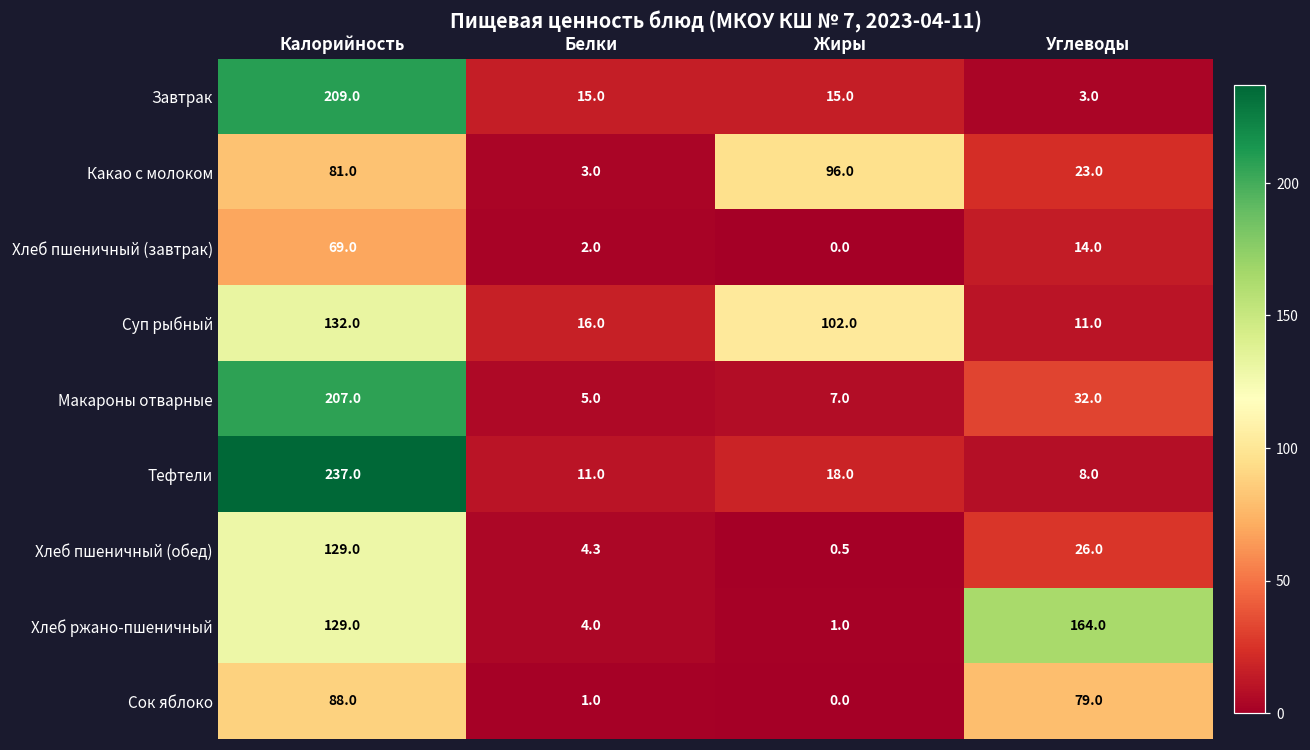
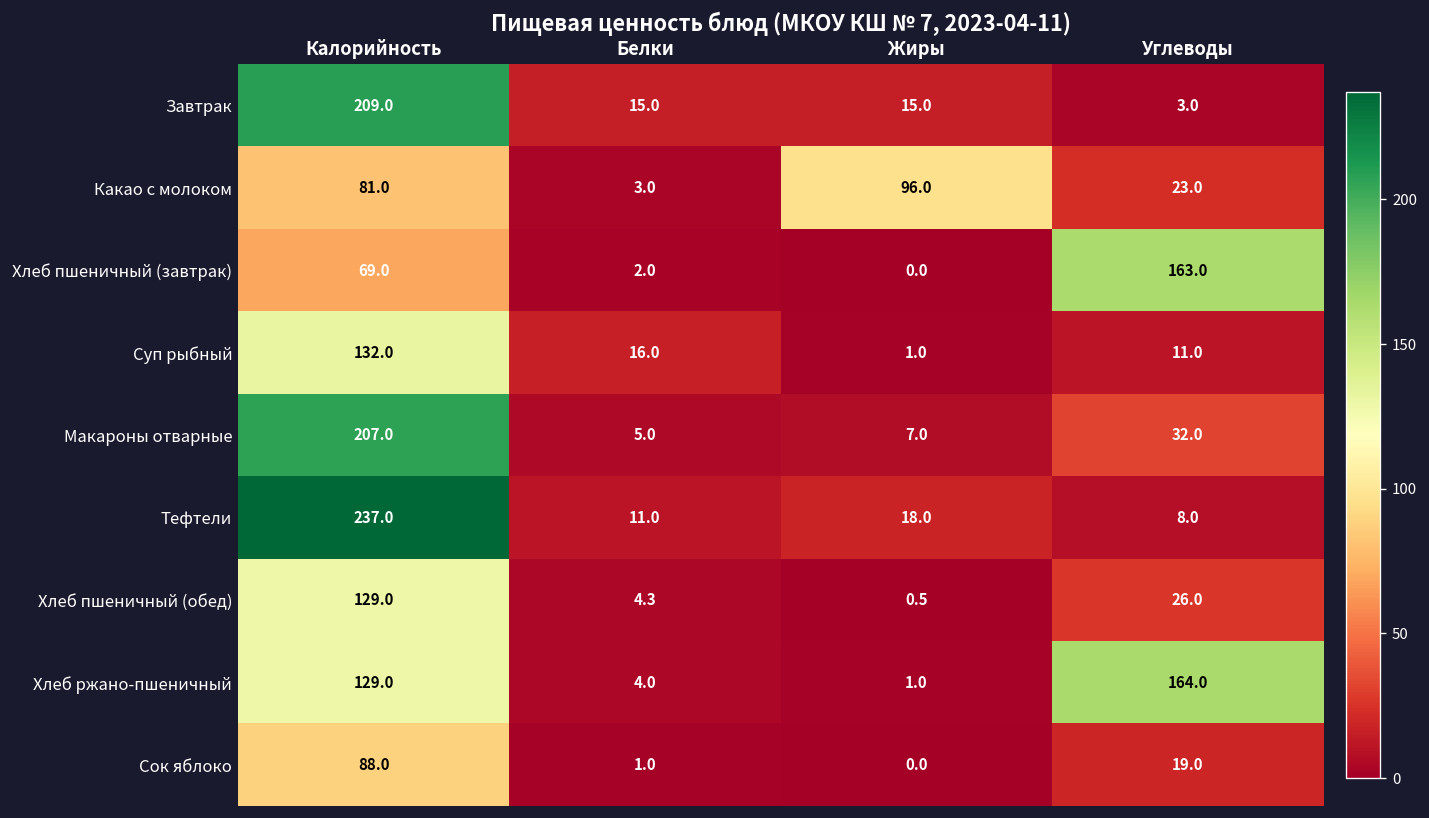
  {
    "Завтрак": {
      "Калорийность": 209.0,
      "Белки": 15.0,
      "Жиры": 15.0,
      "Углеводы": 3.0
    },
    "Какао с молоком": {
      "Калорийность": 81.0,
      "Белки": 3.0,
      "Жиры": 96.0,
      "Углеводы": 23.0
    },
    "Хлеб пшеничный (завтрак)": {
      "Калорийность": 69.0,
      "Белки": 2.0,
      "Жиры": 0.0,
-     "Углеводы": 14.0
+     "Углеводы": 163.0
    },
    "Суп рыбный": {
      "Калорийность": 132.0,
      "Белки": 16.0,
-     "Жиры": 102.0,
+     "Жиры": 1.0,
      "Углеводы": 11.0
    },
    "Макароны отварные": {
      "Калорийность": 207.0,
      "Белки": 5.0,
      "Жиры": 7.0,
      "Углеводы": 32.0
    },
    "Тефтели": {
      "Калорийность": 237.0,
      "Белки": 11.0,
      "Жиры": 18.0,
      "Углеводы": 8.0
    },
    "Хлеб пшеничный (обед)": {
      "Калорийность": 129.0,
      "Белки": 4.3,
      "Жиры": 0.5,
      "Углеводы": 26.0
    },
    "Хлеб ржано-пшеничный": {
      "Калорийность": 129.0,
      "Белки": 4.0,
      "Жиры": 1.0,
      "Углеводы": 164.0
    },
    "Сок яблоко": {
      "Калорийность": 88.0,
      "Белки": 1.0,
      "Жиры": 0.0,
-     "Углеводы": 79.0
+     "Углеводы": 19.0
    }
  }
